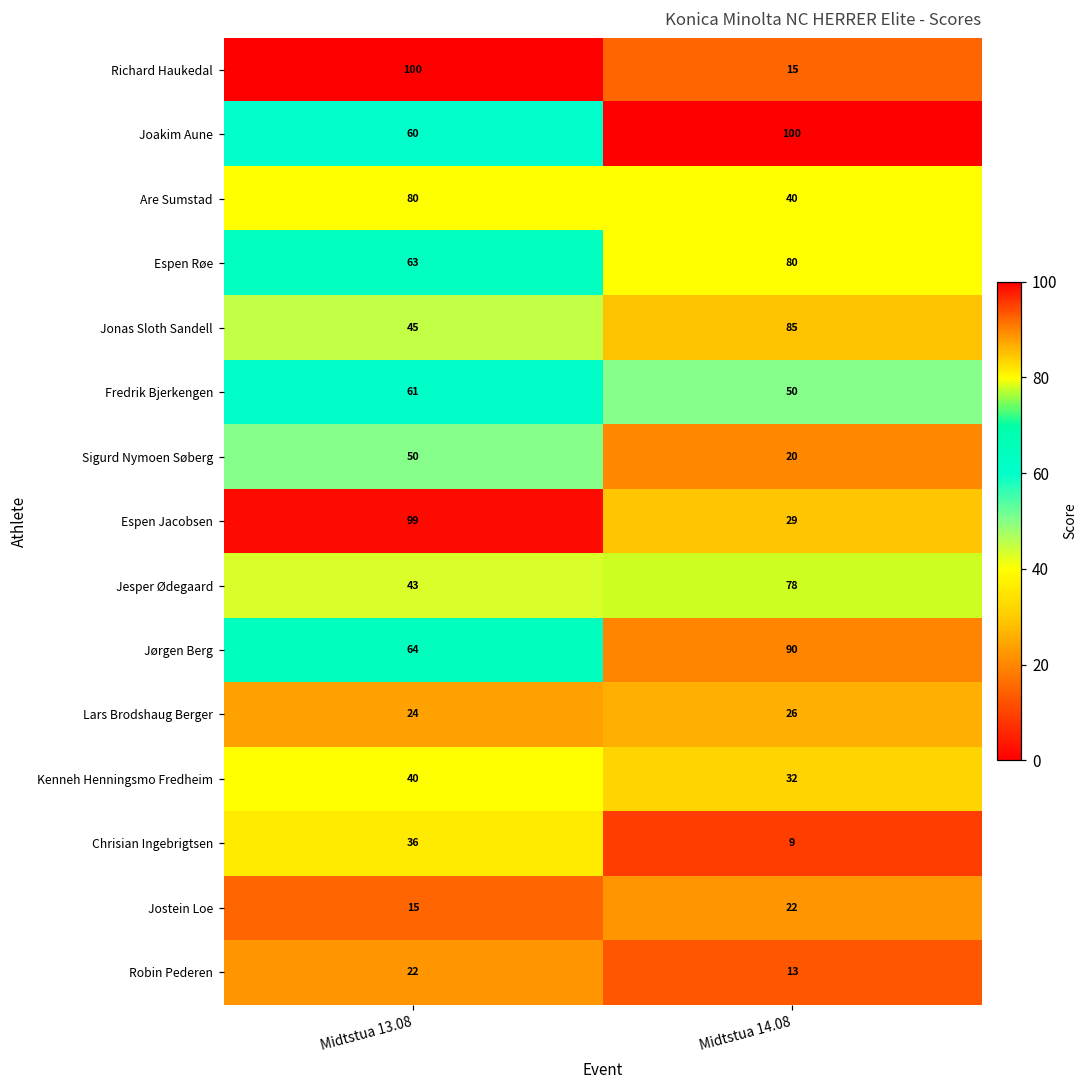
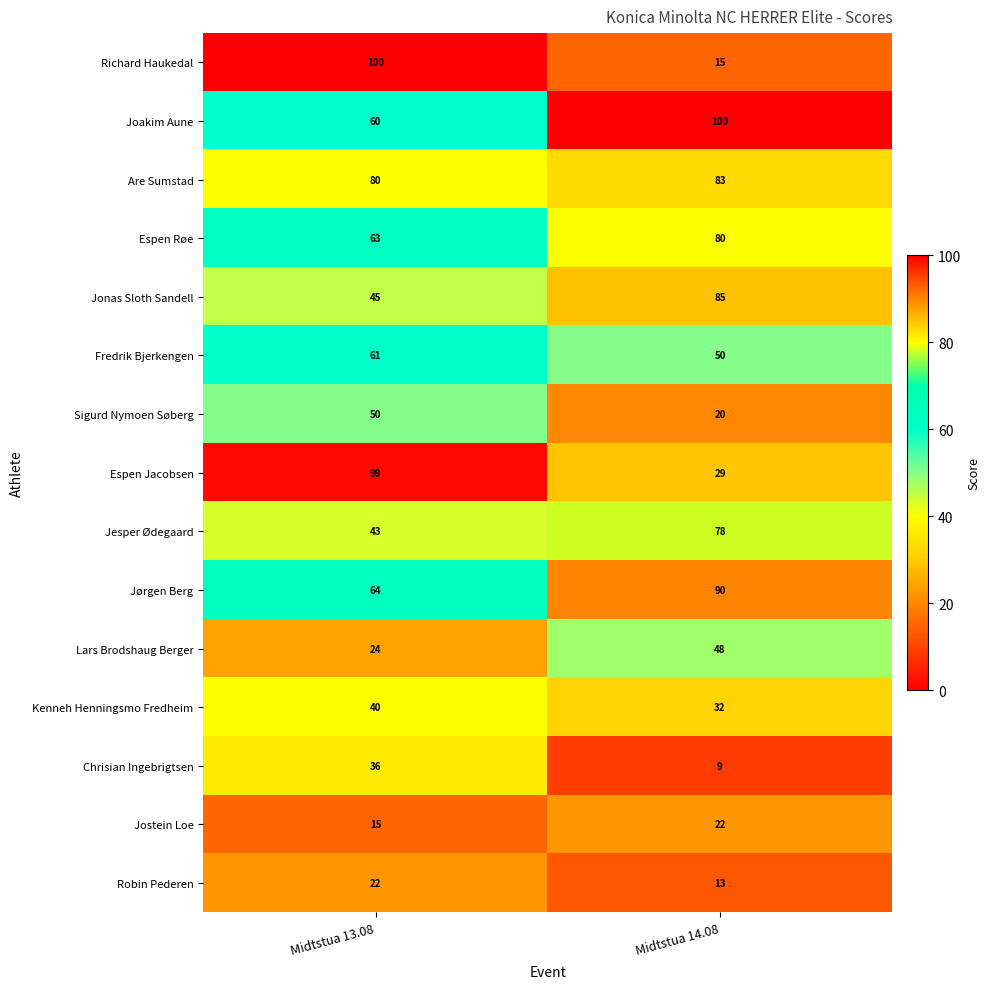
  {
    "Richard Haukedal": {
      "Midtstua 13.08": 100,
      "Midtstua 14.08": 15
    },
    "Joakim Aune": {
      "Midtstua 13.08": 60,
      "Midtstua 14.08": 100
    },
    "Are Sumstad": {
      "Midtstua 13.08": 80,
-     "Midtstua 14.08": 40
+     "Midtstua 14.08": 83
    },
    "Espen Røe": {
      "Midtstua 13.08": 63,
      "Midtstua 14.08": 80
    },
    "Jonas Sloth Sandell": {
      "Midtstua 13.08": 45,
      "Midtstua 14.08": 85
    },
    "Fredrik Bjerkengen": {
      "Midtstua 13.08": 61,
      "Midtstua 14.08": 50
    },
    "Sigurd Nymoen Søberg": {
      "Midtstua 13.08": 50,
      "Midtstua 14.08": 20
    },
    "Espen Jacobsen": {
      "Midtstua 13.08": 99,
      "Midtstua 14.08": 29
    },
    "Jesper Ødegaard": {
      "Midtstua 13.08": 43,
      "Midtstua 14.08": 78
    },
    "Jørgen Berg": {
      "Midtstua 13.08": 64,
      "Midtstua 14.08": 90
    },
    "Lars Brodshaug Berger": {
      "Midtstua 13.08": 24,
-     "Midtstua 14.08": 26
+     "Midtstua 14.08": 48
    },
    "Kenneh Henningsmo Fredheim": {
      "Midtstua 13.08": 40,
      "Midtstua 14.08": 32
    },
    "Chrisian Ingebrigtsen": {
      "Midtstua 13.08": 36,
      "Midtstua 14.08": 9
    },
    "Jostein Loe": {
      "Midtstua 13.08": 15,
      "Midtstua 14.08": 22
    },
    "Robin Pederen": {
      "Midtstua 13.08": 22,
      "Midtstua 14.08": 13
    }
  }
